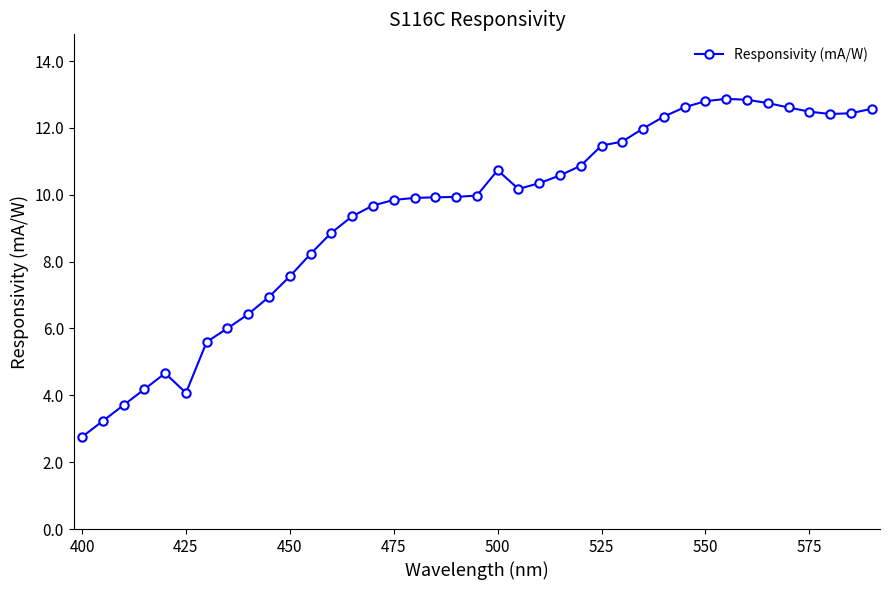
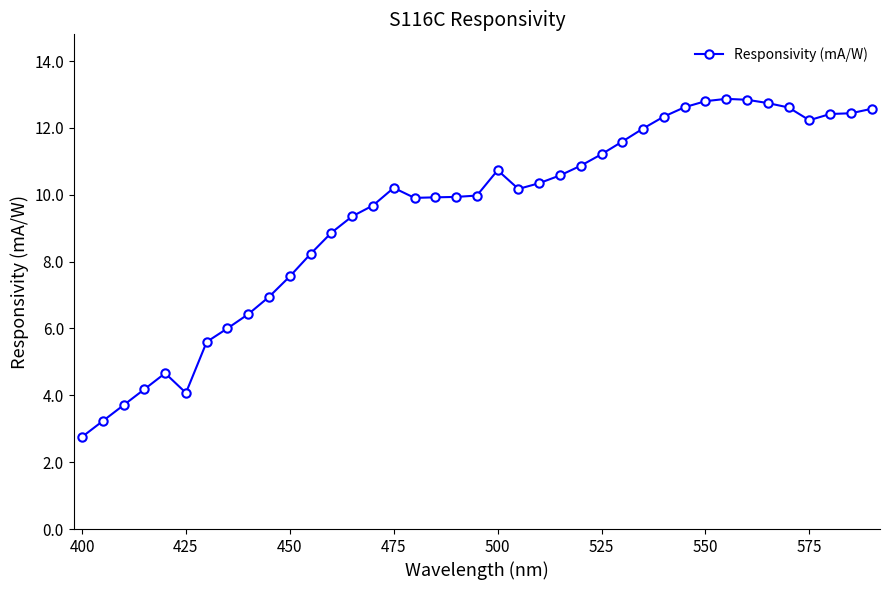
  {
    "400": 2.8,
    "425": 4.1,
    "450": 7.6,
-   "475": 9.8,
+   "475": 10.2,
    "500": 10.7,
-   "525": 11.5,
+   "525": 11.2,
    "550": 12.8,
-   "575": 12.5
+   "575": 12.2
  }
